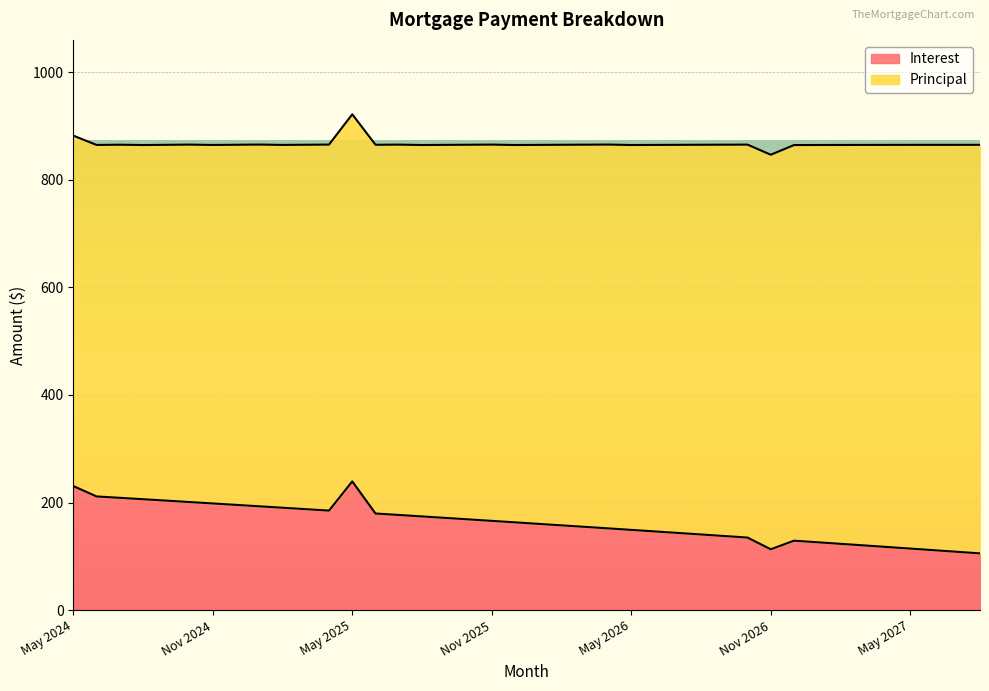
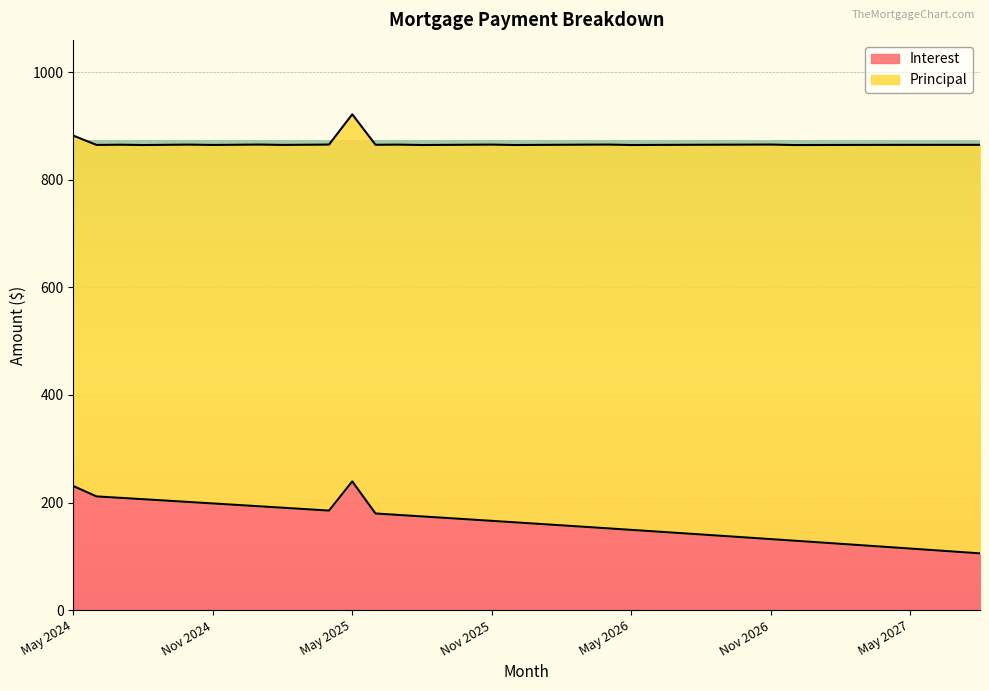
  {
    "Interest": {
      "May 2024": 230,
      "Nov 2024": 200,
      "May 2025": 240,
      "Nov 2025": 170,
      "May 2026": 150,
-     "Nov 2026": 110,
+     "Nov 2026": 130,
      "May 2027": 110
    },
    "Principal": {
      "May 2024": 650,
      "Nov 2024": 670,
      "May 2025": 680,
      "Nov 2025": 700,
      "May 2026": 720,
      "Nov 2026": 730,
      "May 2027": 750
    }
  }
